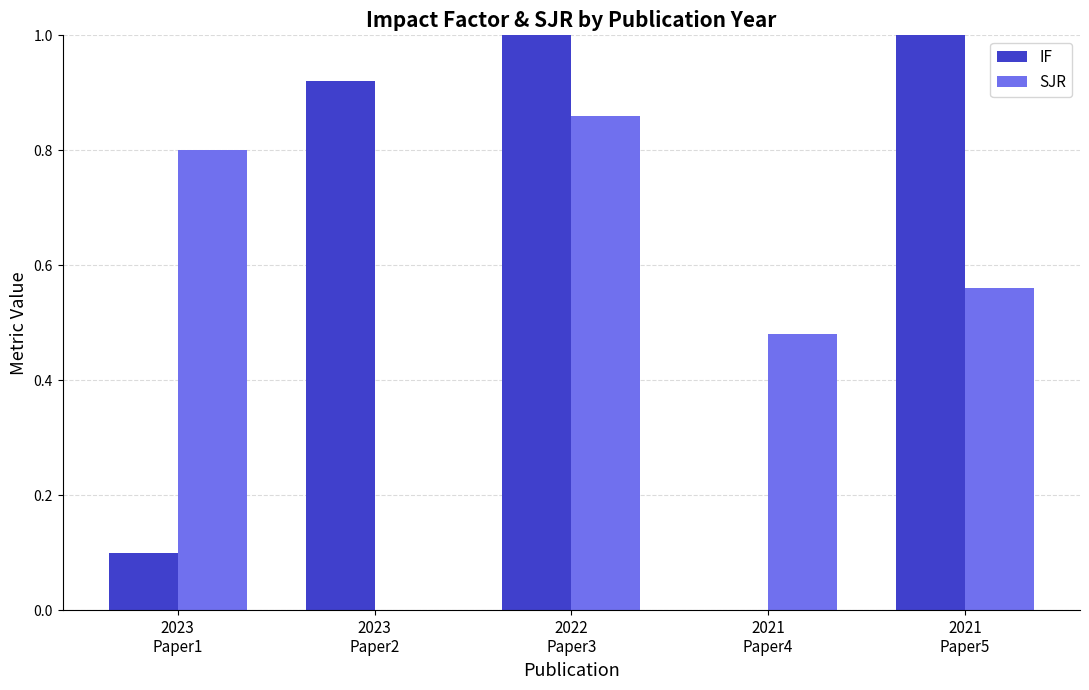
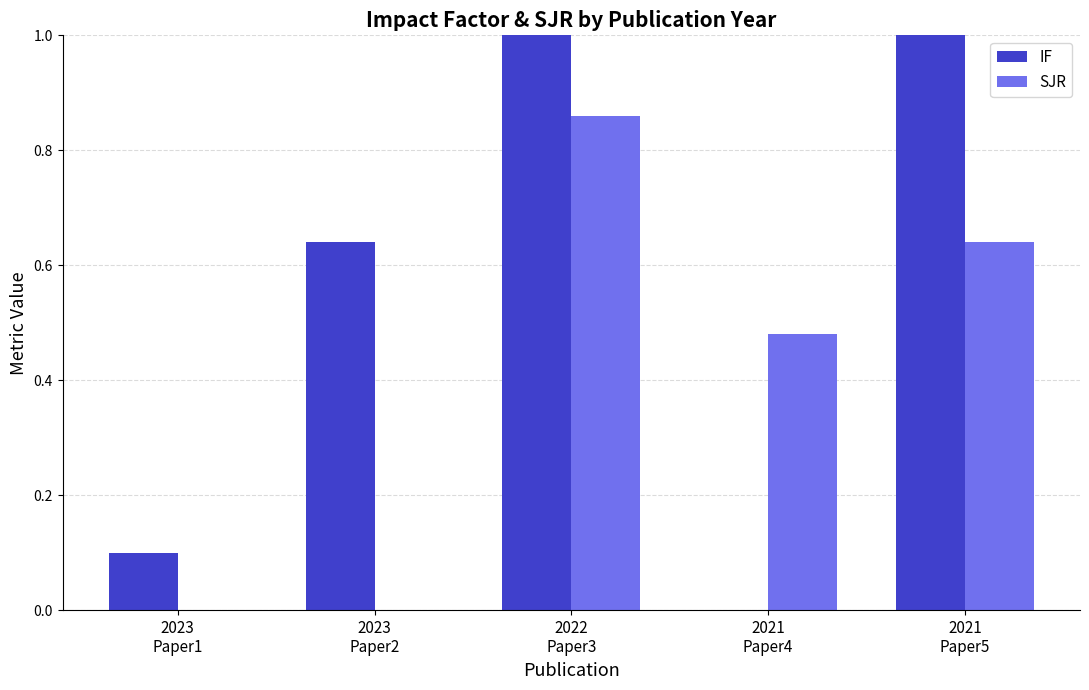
  {
    "IF": {
      "2023 Paper1": 0.10,
-     "2023 Paper2": 0.92,
+     "2023 Paper2": 0.64,
      "2021 Paper4": 0.00
    },
    "SJR": {
-     "2023 Paper1": 0.8,
+     "2023 Paper1": 0.0,
      "2023 Paper2": 0.00,
      "2022 Paper3": 0.86,
      "2021 Paper4": 0.48,
-     "2021 Paper5": 0.56
+     "2021 Paper5": 0.64
    }
  }
